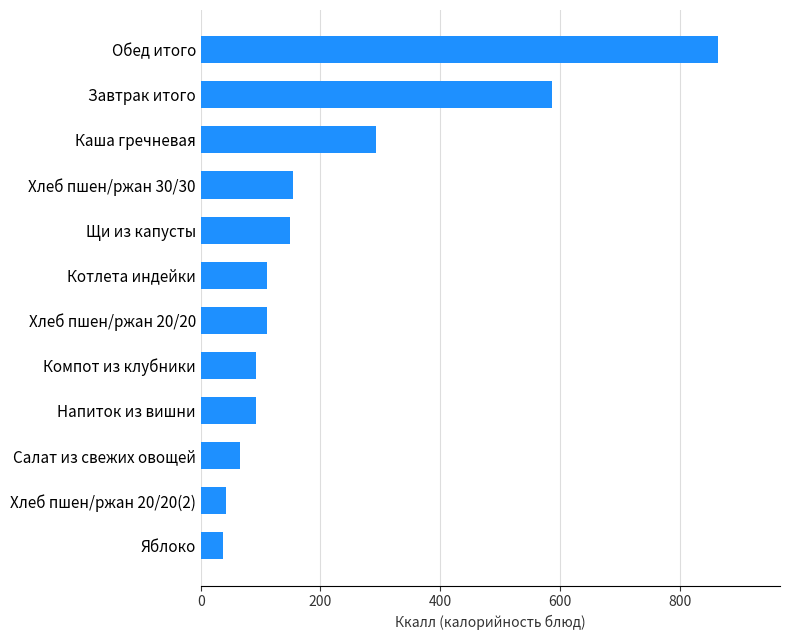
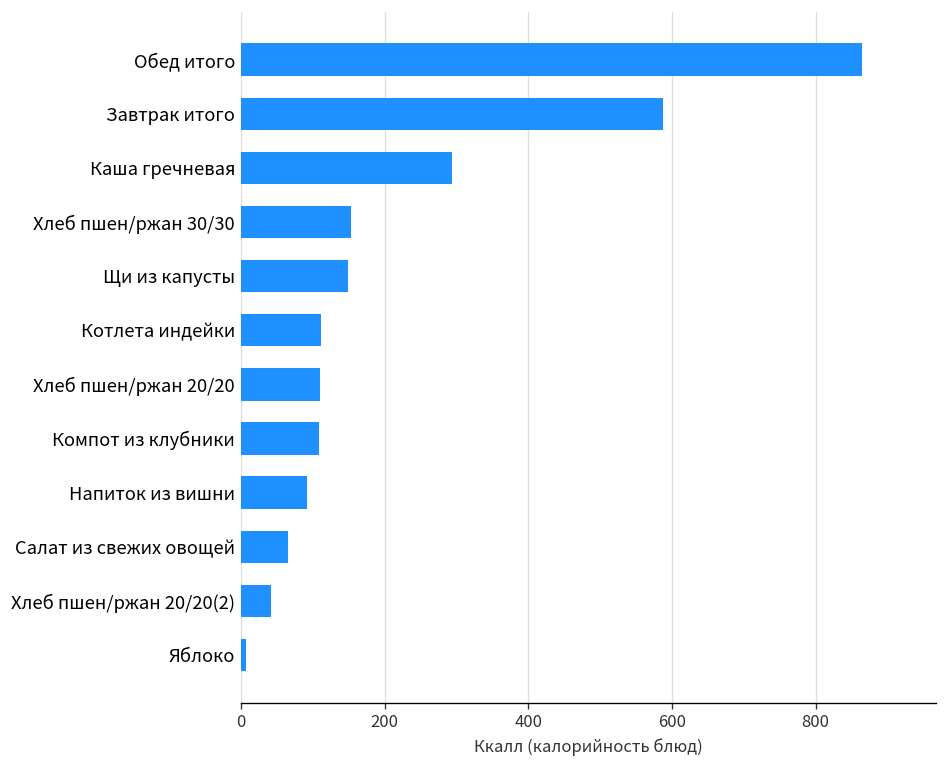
  {
    "Обед итого": 860,
    "Завтрак итого": 590,
    "Каша гречневая": 290,
    "Хлеб пшен/ржан 30/30": 150,
    "Щи из капусты": 150,
    "Котлета индейки": 110,
    "Хлеб пшен/ржан 20/20": 110,
-   "Компот из клубники": 90,
+   "Компот из клубники": 110,
    "Напиток из вишни": 90,
    "Салат из свежих овощей": 70,
    "Хлеб пшен/ржан 20/20(2)": 40,
-   "Яблоко": 40
+   "Яблоко": 10
  }
